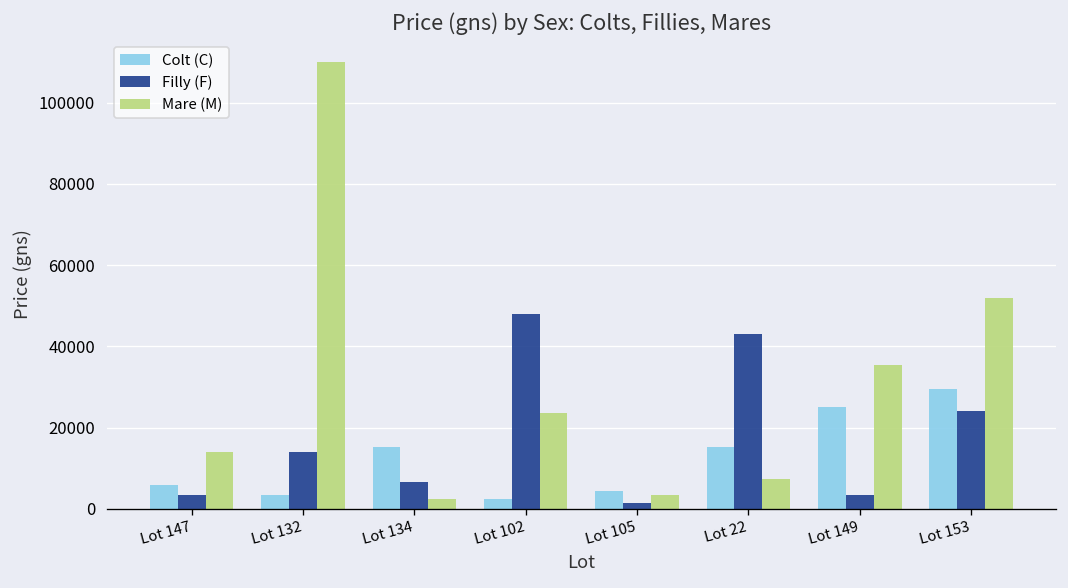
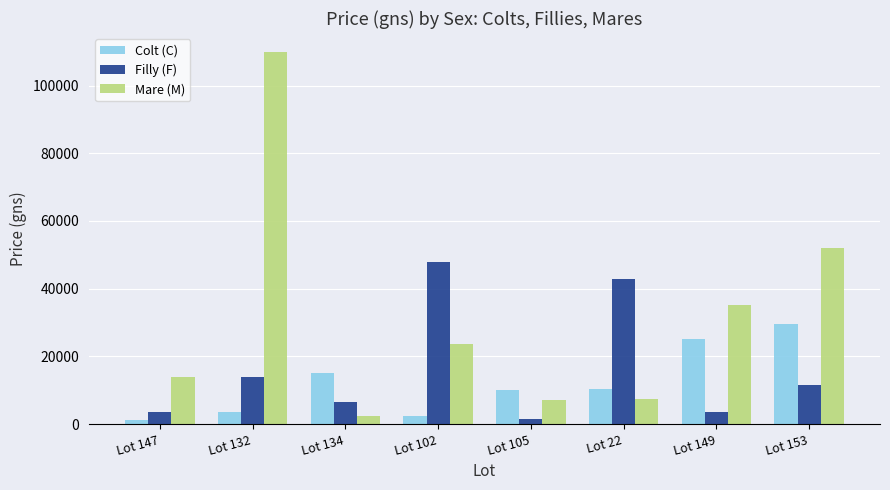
  {
    "Colt (C)": {
-     "Lot 147": 6000,
+     "Lot 147": 1000,
      "Lot 132": 4000,
      "Lot 134": 15000,
      "Lot 102": 3000,
-     "Lot 105": 4000,
-     "Lot 22": 15000,
+     "Lot 105": 10000,
+     "Lot 22": 11000,
      "Lot 149": 25000,
      "Lot 153": 30000
    },
    "Filly (F)": {
      "Lot 147": 4000,
      "Lot 132": 14000,
      "Lot 134": 7000,
      "Lot 102": 48000,
      "Lot 105": 2000,
      "Lot 22": 43000,
      "Lot 149": 4000,
-     "Lot 153": 24000
+     "Lot 153": 11000
    },
    "Mare (M)": {
      "Lot 147": 14000,
      "Lot 132": 110000,
      "Lot 134": 2000,
      "Lot 102": 24000,
-     "Lot 105": 4000,
+     "Lot 105": 7000,
      "Lot 22": 7000,
      "Lot 149": 35000,
      "Lot 153": 52000
    }
  }
